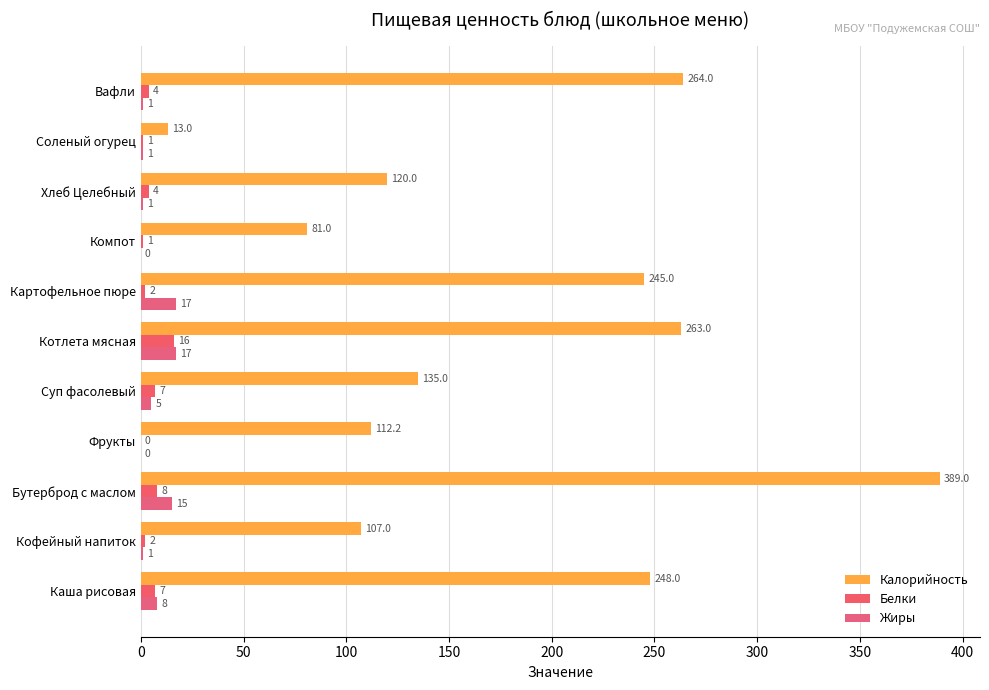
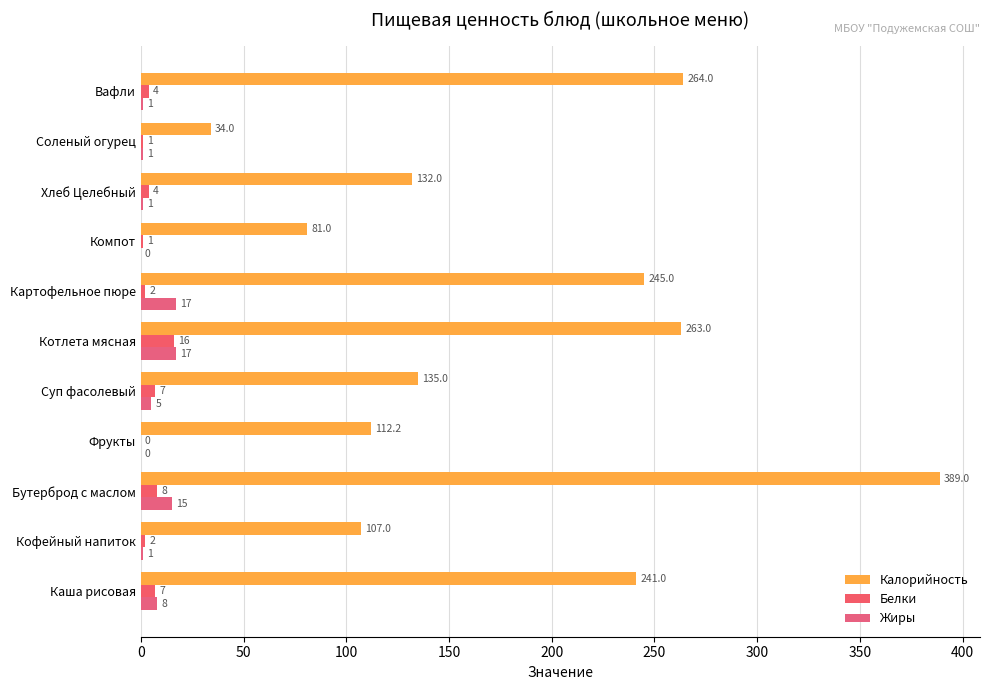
  {
    "Калорийность": {
      "Вафли": 264.0,
-     "Соленый огурец": 13.0,
-     "Хлеб Целебный": 120.0,
+     "Соленый огурец": 34.0,
+     "Хлеб Целебный": 132.0,
      "Компот": 81.0,
      "Картофельное пюре": 245.0,
      "Котлета мясная": 263.0,
      "Суп фасолевый": 135.0,
      "Фрукты": 112.2,
      "Бутерброд с маслом": 389.0,
      "Кофейный напиток": 107.0,
-     "Каша рисовая": 248.0
+     "Каша рисовая": 241.0
    }
  }
